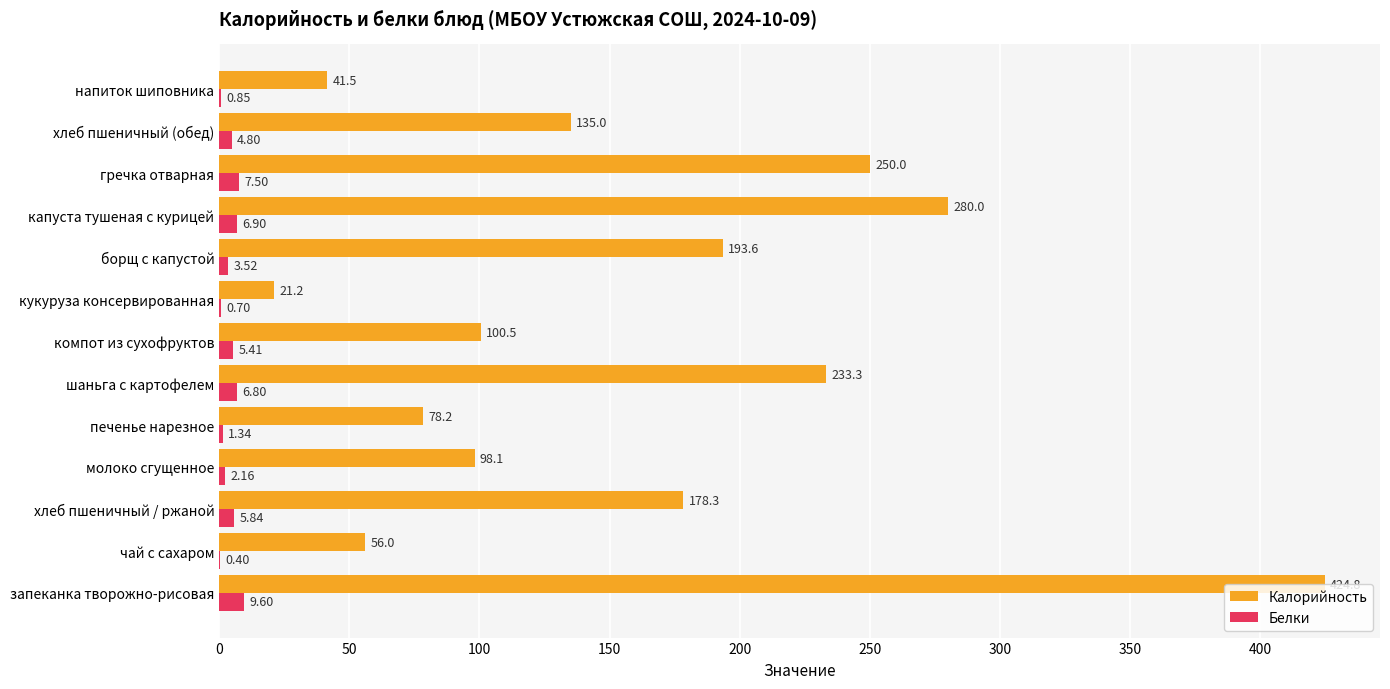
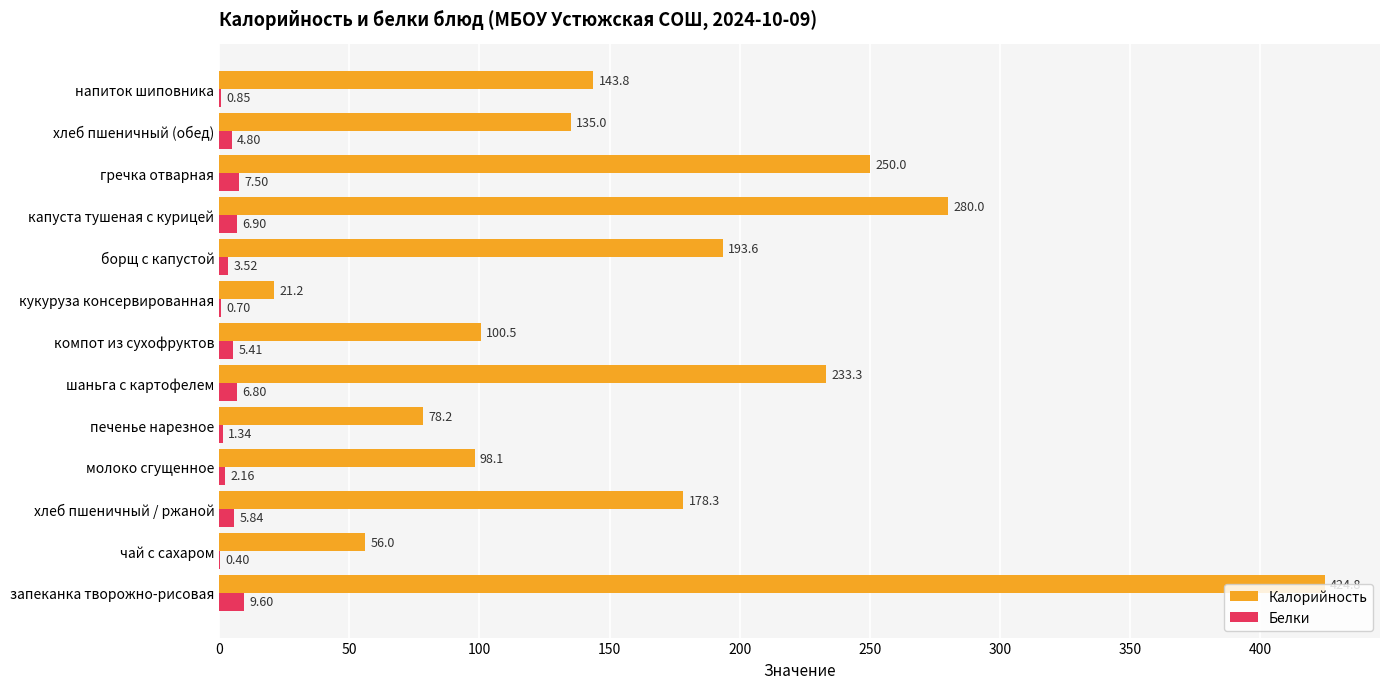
  {
    "Калорийность": {
-     "напиток шиповника": 41.5,
+     "напиток шиповника": 143.8,
      "хлеб пшеничный (обед)": 135.0,
      "гречка отварная": 250.0,
      "капуста тушеная с курицей": 280.0,
      "борщ с капустой": 193.6,
      "кукуруза консервированная": 21.2,
      "компот из сухофруктов": 100.5,
      "шаньга с картофелем": 233.3,
      "печенье нарезное": 78.2,
      "молоко сгущенное": 98.1,
      "хлеб пшеничный / ржаной": 178.3,
      "чай с сахаром": 56.0
    },
    "Белки": {
      "напиток шиповника": 0.85,
      "хлеб пшеничный (обед)": 4.80,
      "гречка отварная": 7.50,
      "капуста тушеная с курицей": 6.90,
      "борщ с капустой": 3.52,
      "кукуруза консервированная": 0.70,
      "компот из сухофруктов": 5.41,
      "шаньга с картофелем": 6.80,
      "печенье нарезное": 1.34,
      "молоко сгущенное": 2.16,
      "хлеб пшеничный / ржаной": 5.84,
      "чай с сахаром": 0.40,
      "запеканка творожно-рисовая": 9.60
    }
  }
